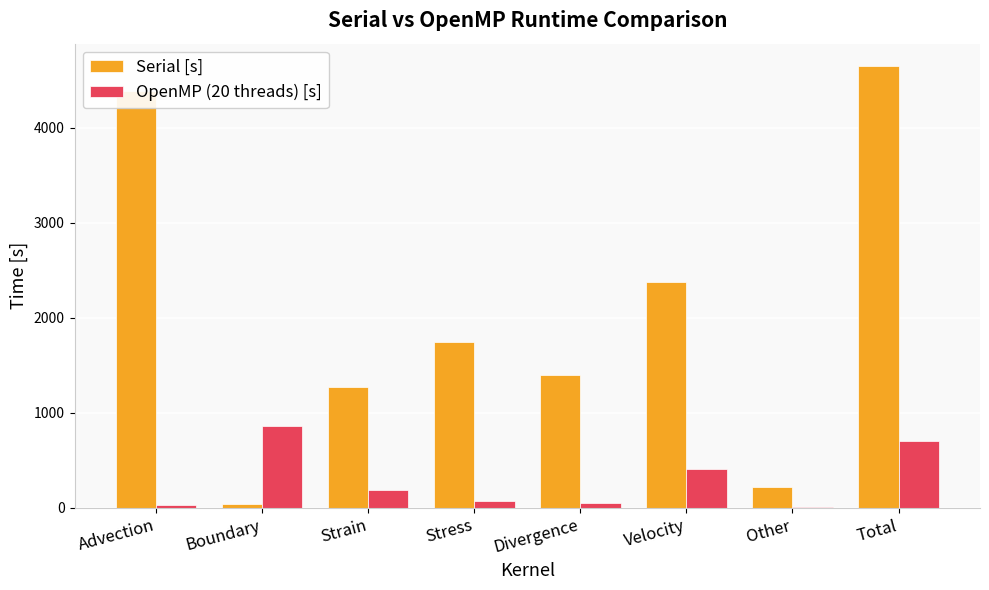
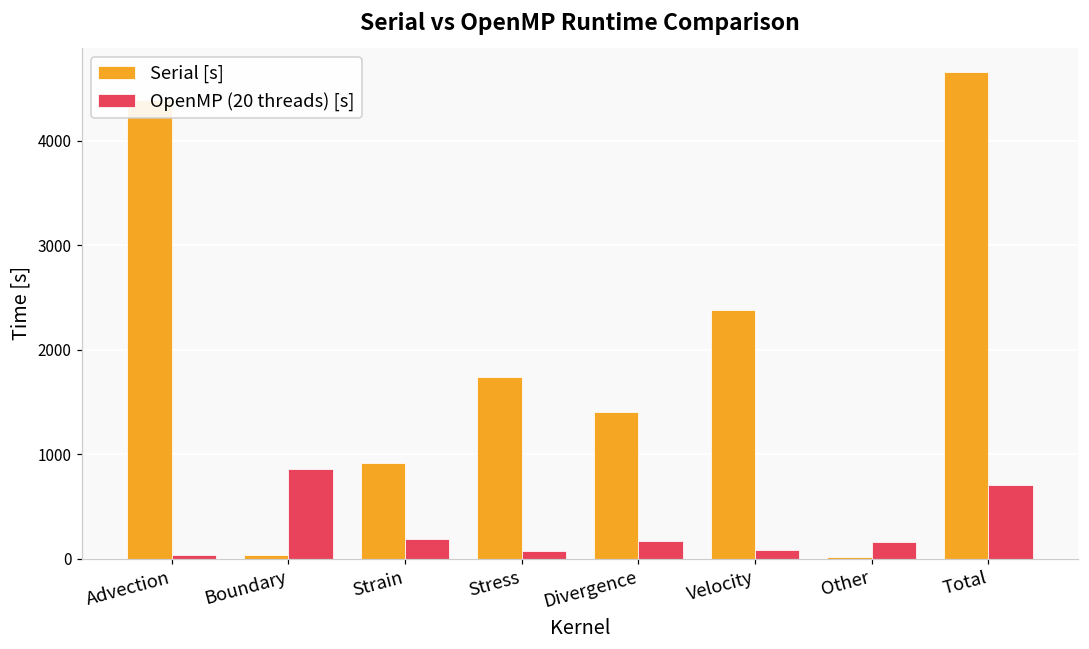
  {
    "Serial [s]": {
      "Boundary": 0,
-     "Strain": 1300,
+     "Strain": 900,
      "Stress": 1700,
      "Divergence": 1400,
      "Velocity": 2400,
-     "Other": 200,
+     "Other": 0,
      "Total": 4700
    },
    "OpenMP (20 threads) [s]": {
      "Advection": 0,
      "Boundary": 900,
      "Strain": 200,
      "Stress": 100,
-     "Divergence": 100,
-     "Velocity": 400,
-     "Other": 0,
+     "Divergence": 200,
+     "Velocity": 100,
+     "Other": 200,
      "Total": 700
    }
  }
